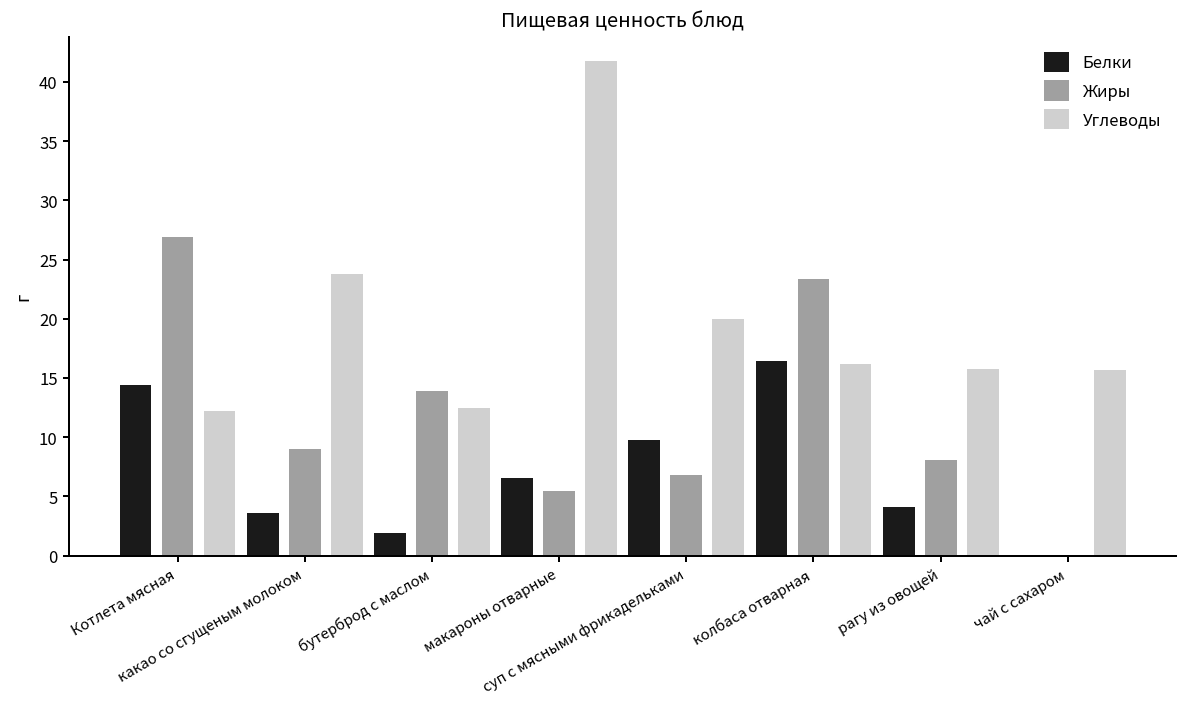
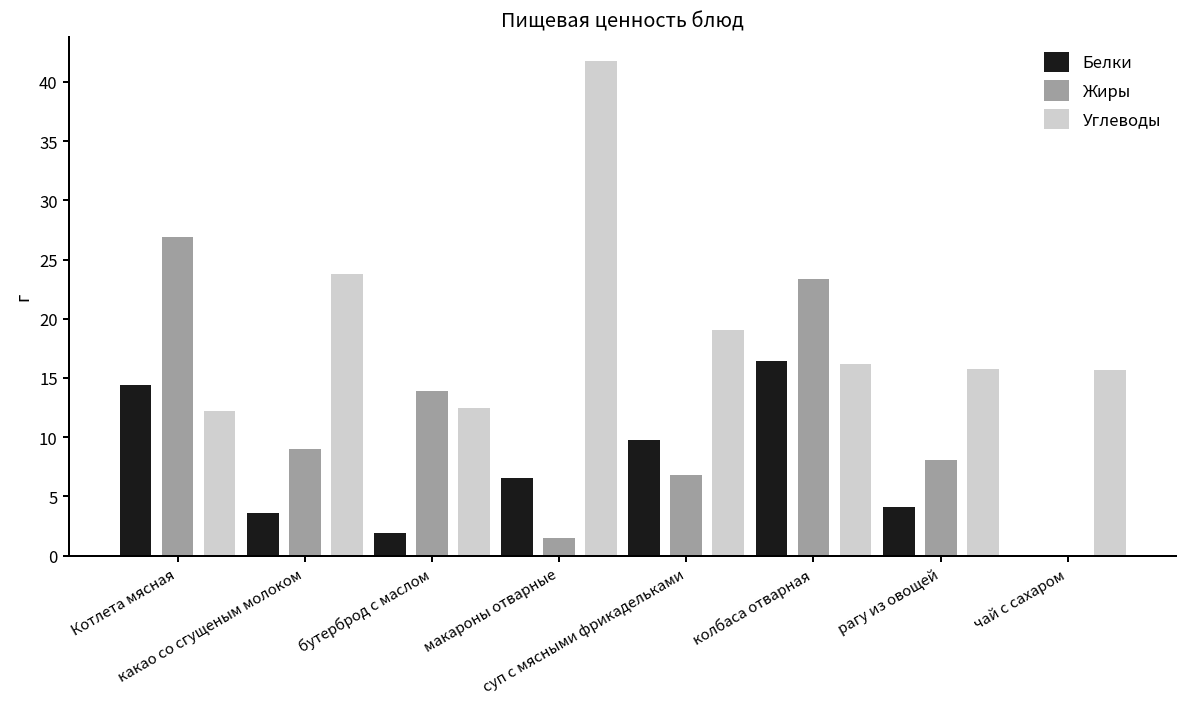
  {
    "Белки": {
      "Котлета мясная": 14,
      "какао со сгущеным молоком": 4,
      "бутерброд с маслом": 2,
      "макароны отварные": 7,
      "суп с мясными фрикадельками": 10,
      "колбаса отварная": 16,
      "рагу из овощей": 4,
      "чай с сахаром": 0
    },
    "Жиры": {
      "Котлета мясная": 27,
      "какао со сгущеным молоком": 9,
      "бутерброд с маслом": 14,
-     "макароны отварные": 5,
+     "макароны отварные": 2,
      "суп с мясными фрикадельками": 7,
      "колбаса отварная": 23,
      "рагу из овощей": 8,
      "чай с сахаром": 0
    },
    "Углеводы": {
      "Котлета мясная": 12,
      "какао со сгущеным молоком": 24,
      "бутерброд с маслом": 12,
      "макароны отварные": 42,
-     "суп с мясными фрикадельками": 20,
+     "суп с мясными фрикадельками": 19,
      "колбаса отварная": 16,
      "рагу из овощей": 16,
      "чай с сахаром": 16
    }
  }
